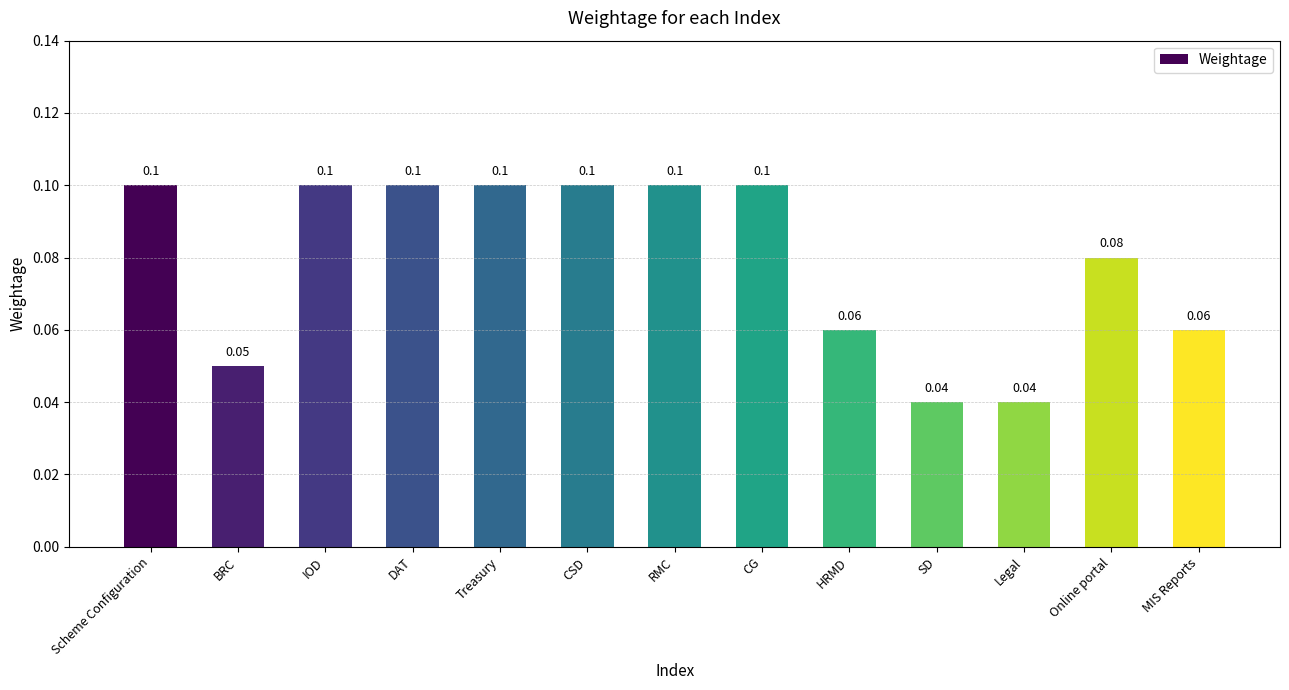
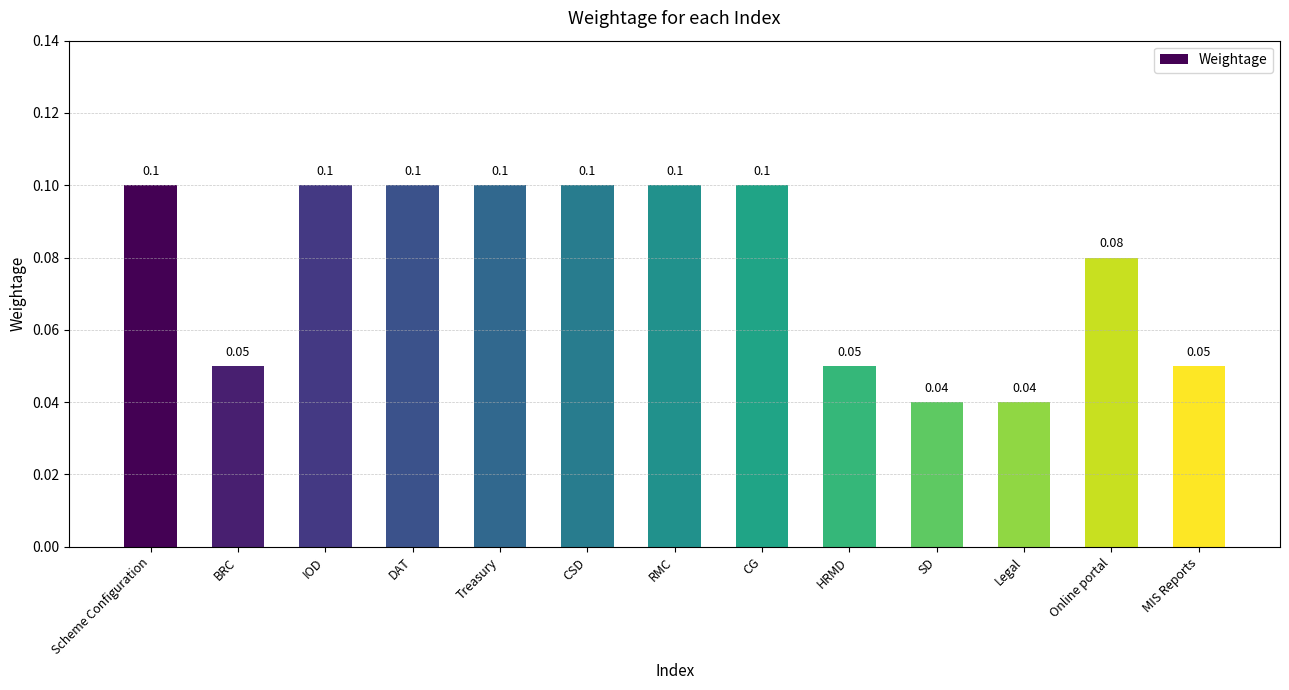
  {
    "Scheme Configuration": 0.1,
    "BRC": 0.05,
    "IOD": 0.1,
    "DAT": 0.1,
    "Treasury": 0.1,
    "CSD": 0.1,
    "RMC": 0.1,
    "CG": 0.1,
-   "HRMD": 0.06,
+   "HRMD": 0.05,
    "SD": 0.04,
    "Legal": 0.04,
    "Online portal": 0.08,
-   "MIS Reports": 0.06
+   "MIS Reports": 0.05
  }
